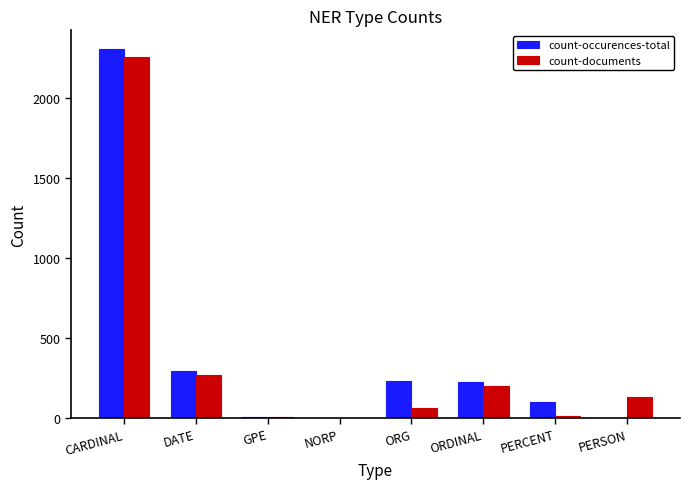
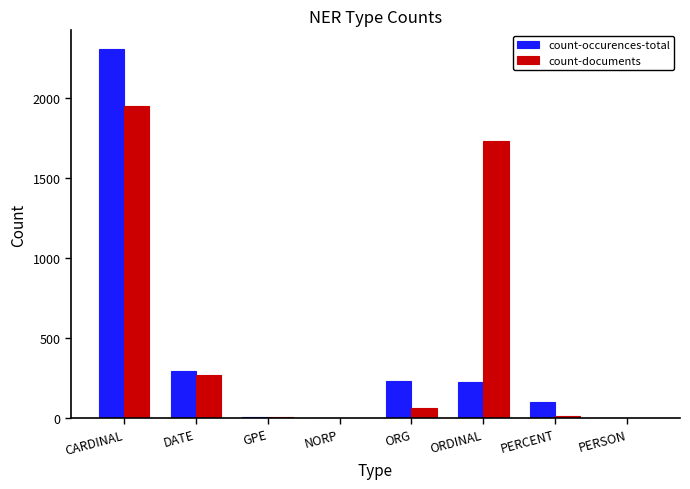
  {
    "count-occurences-total": {
      "CARDINAL": 2310,
      "DATE": 300,
      "ORG": 230,
      "ORDINAL": 220,
      "PERCENT": 100
    },
    "count-documents": {
-     "CARDINAL": 2260,
+     "CARDINAL": 1950,
      "DATE": 270,
      "ORG": 60,
-     "ORDINAL": 200,
-     "PERSON": 130
+     "ORDINAL": 1730,
+     "PERSON": 0
    }
  }
